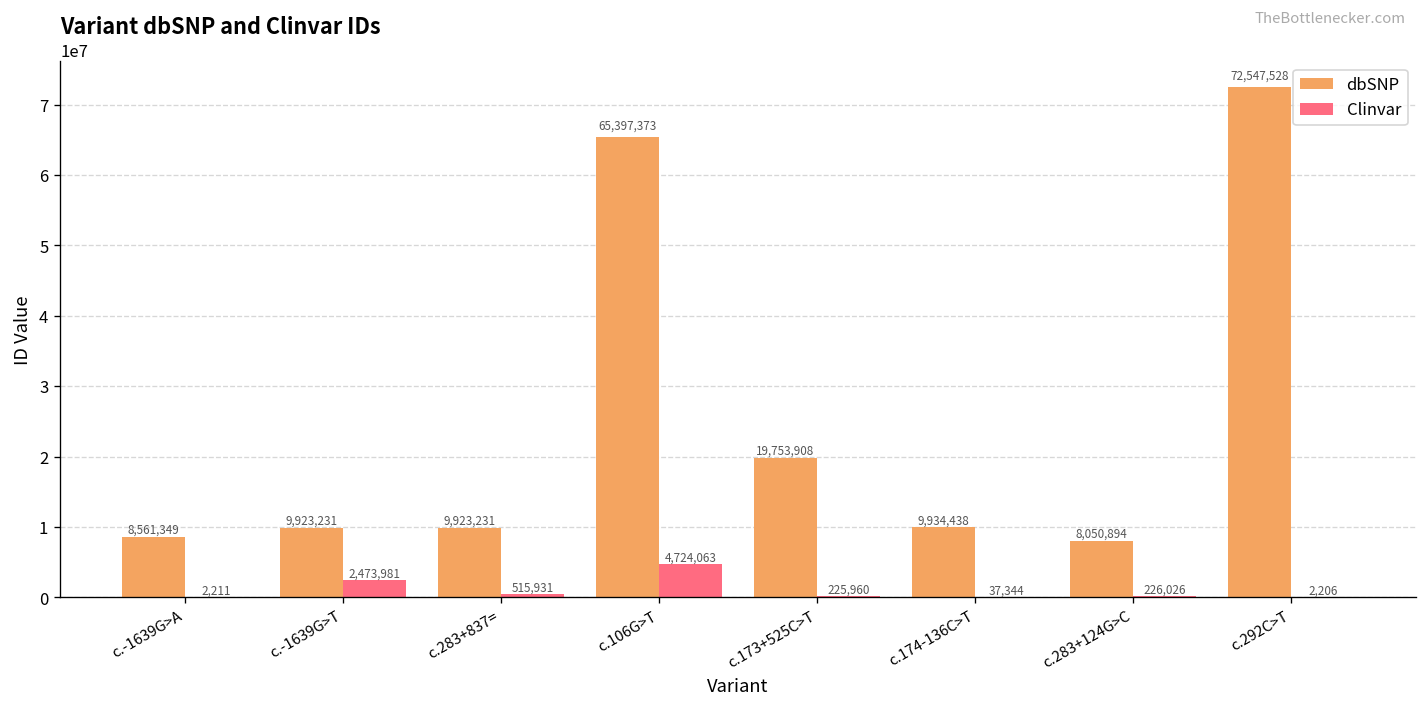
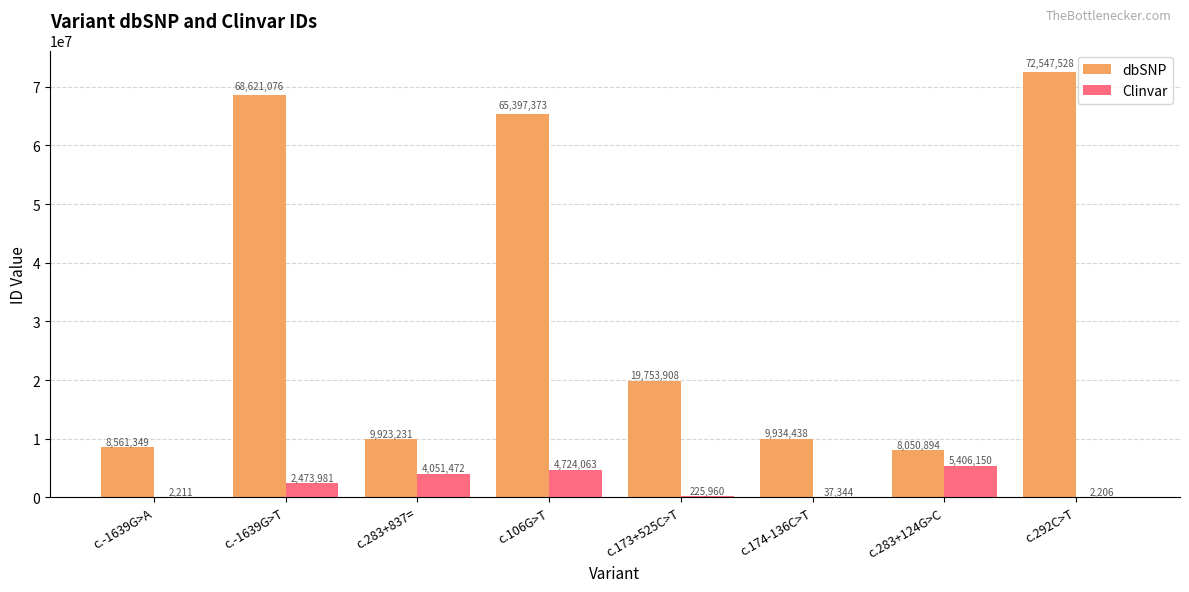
  {
    "dbSNP": {
      "c.-1639G>A": "8,561,349",
-     "c.-1639G>T": "9,923,231",
+     "c.-1639G>T": "68,621,076",
      "c.283+837=": "9,923,231",
      "c.106G>T": "65,397,373",
      "c.173+525C>T": "19,753,908",
      "c.174-136C>T": "9,934,438",
      "c.283+124G>C": "8,050,894",
      "c.292C>T": "72,547,528"
    },
    "Clinvar": {
      "c.-1639G>A": "2,211",
      "c.-1639G>T": "2,473,981",
-     "c.283+837=": "515,931",
+     "c.283+837=": "4,051,472",
      "c.106G>T": "4,724,063",
      "c.173+525C>T": "225,960",
      "c.174-136C>T": "37,344",
-     "c.283+124G>C": "226,026",
+     "c.283+124G>C": "5,406,150",
      "c.292C>T": "2,206"
    }
  }
